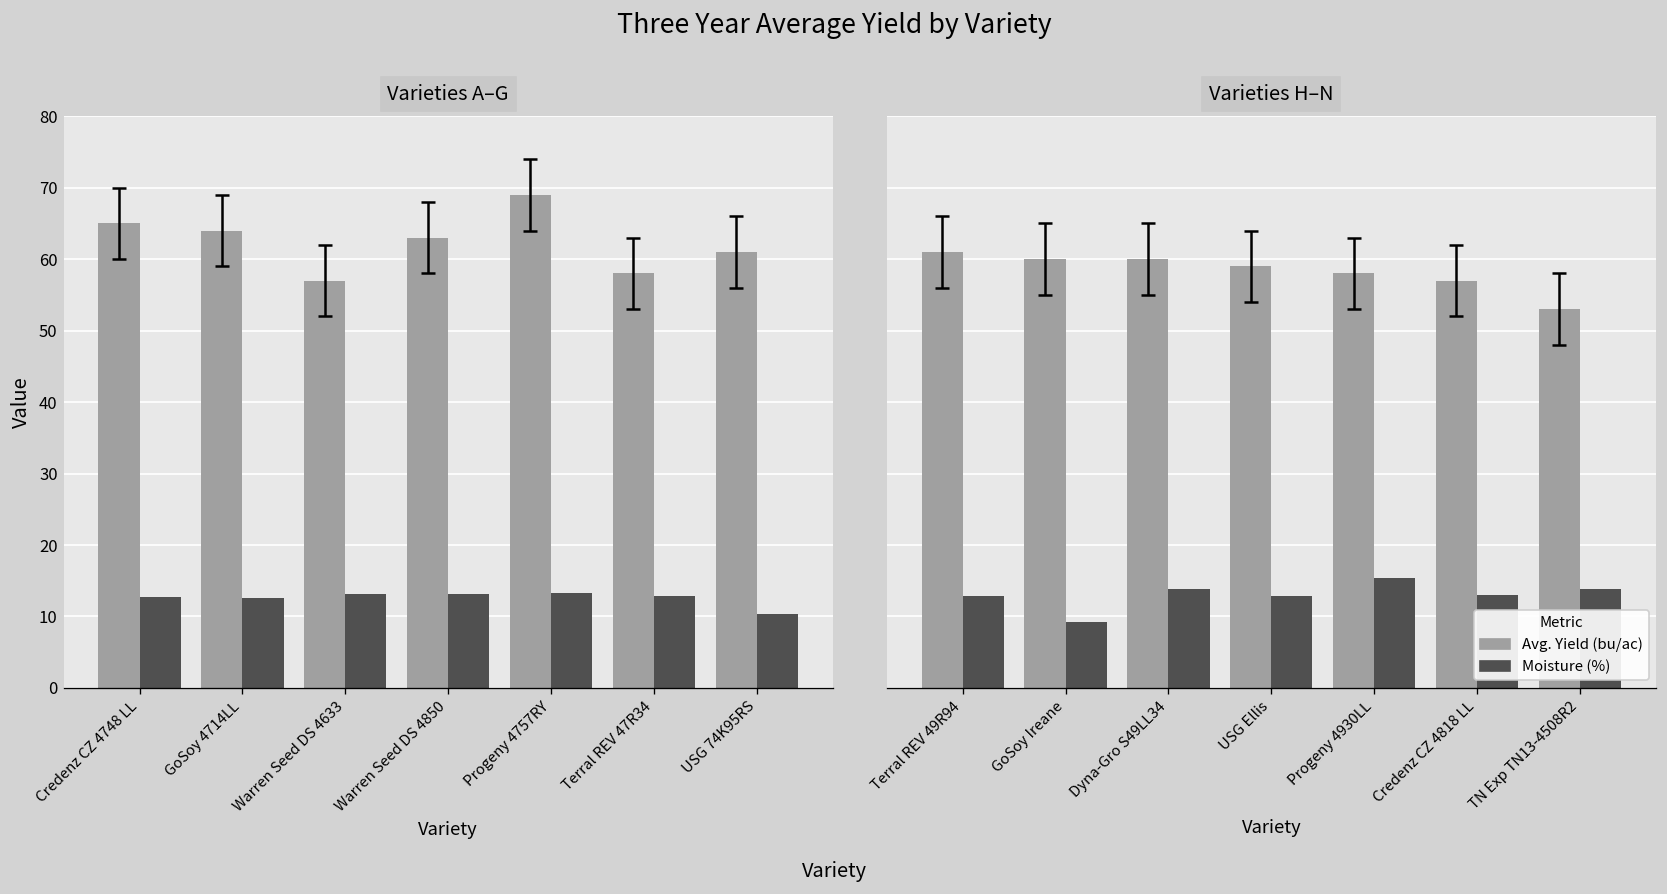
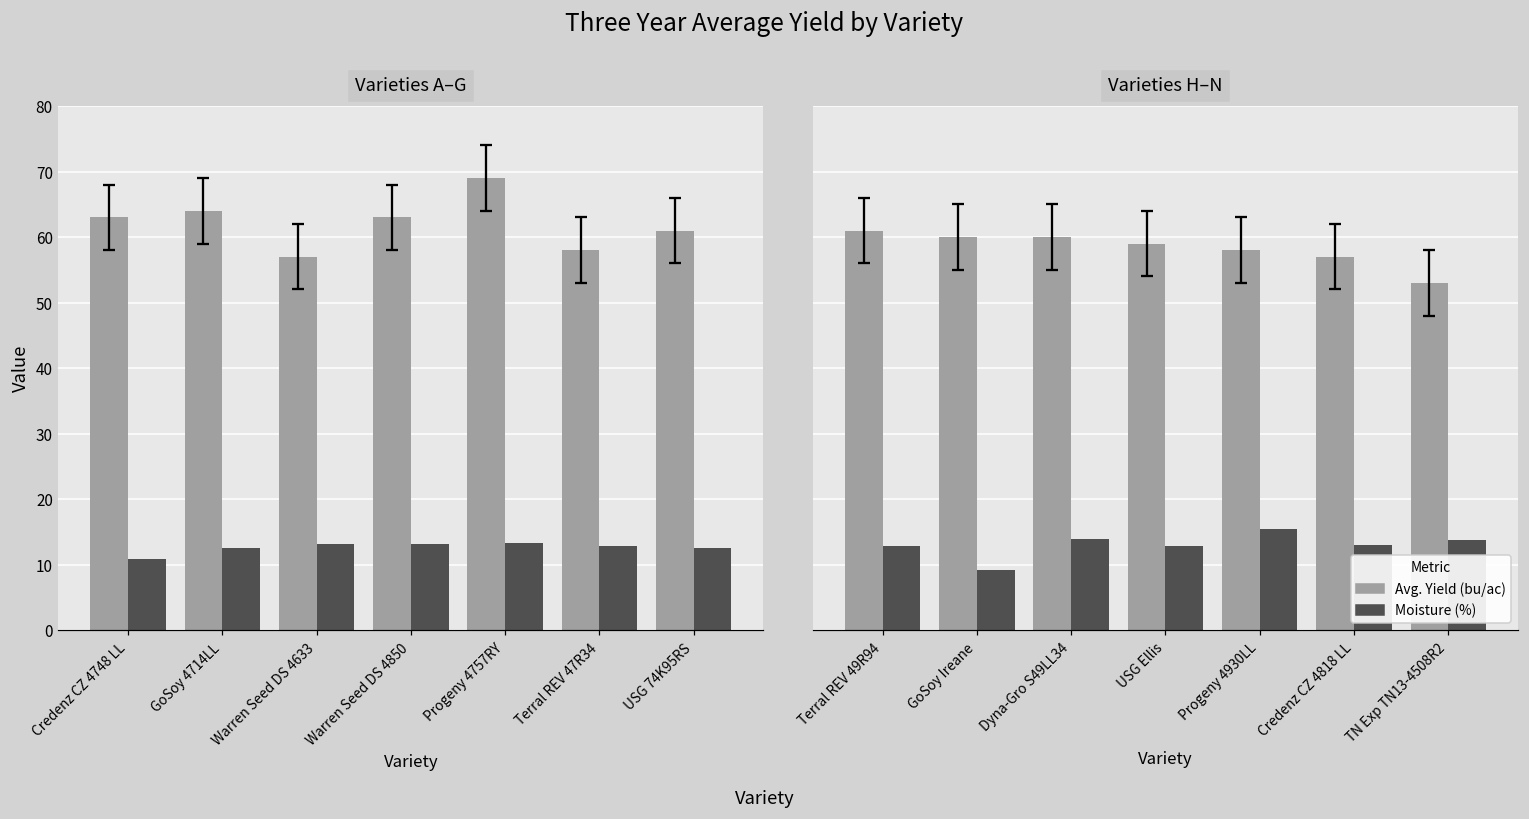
  {
    "Varieties A–G": {
      "Avg. Yield (bu/ac)": {
-       "Credenz CZ 4748 LL": 65,
+       "Credenz CZ 4748 LL": 63,
        "GoSoy 4714LL": 64,
        "Warren Seed DS 4633": 57,
        "Warren Seed DS 4850": 63,
        "Progeny 4757RY": 69,
        "Terral REV 47R34": 58,
        "USG 74K95RS": 61
      },
      "Moisture (%)": {
-       "Credenz CZ 4748 LL": 13,
+       "Credenz CZ 4748 LL": 11,
        "GoSoy 4714LL": 13,
        "Warren Seed DS 4633": 13,
        "Warren Seed DS 4850": 13,
        "Progeny 4757RY": 13,
        "Terral REV 47R34": 13,
-       "USG 74K95RS": 10
+       "USG 74K95RS": 13
      }
    }
  }
